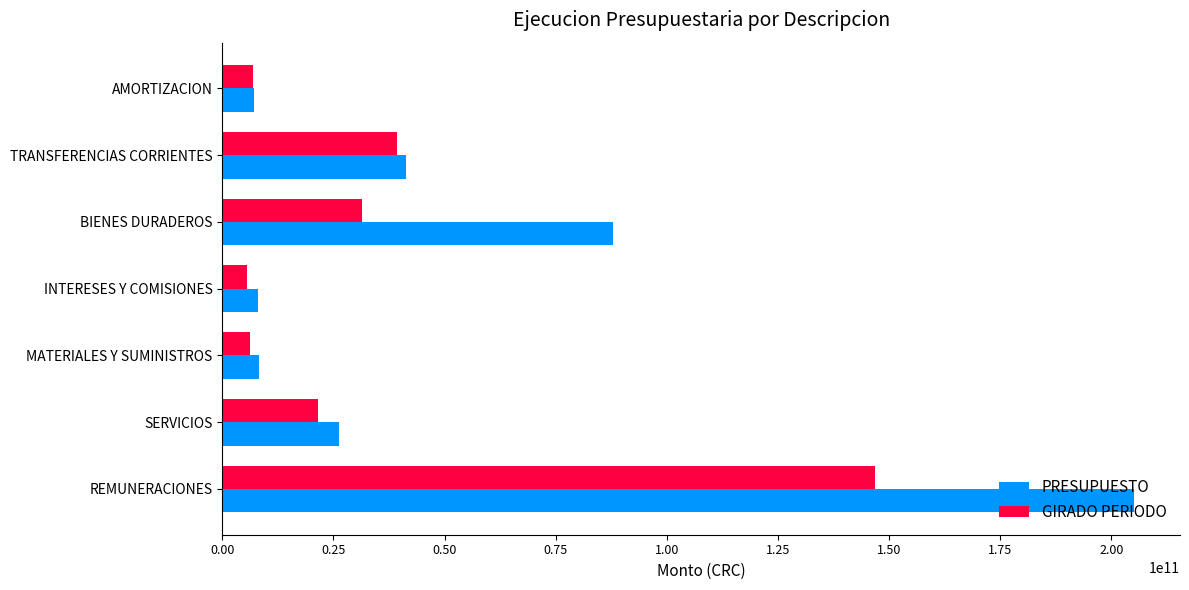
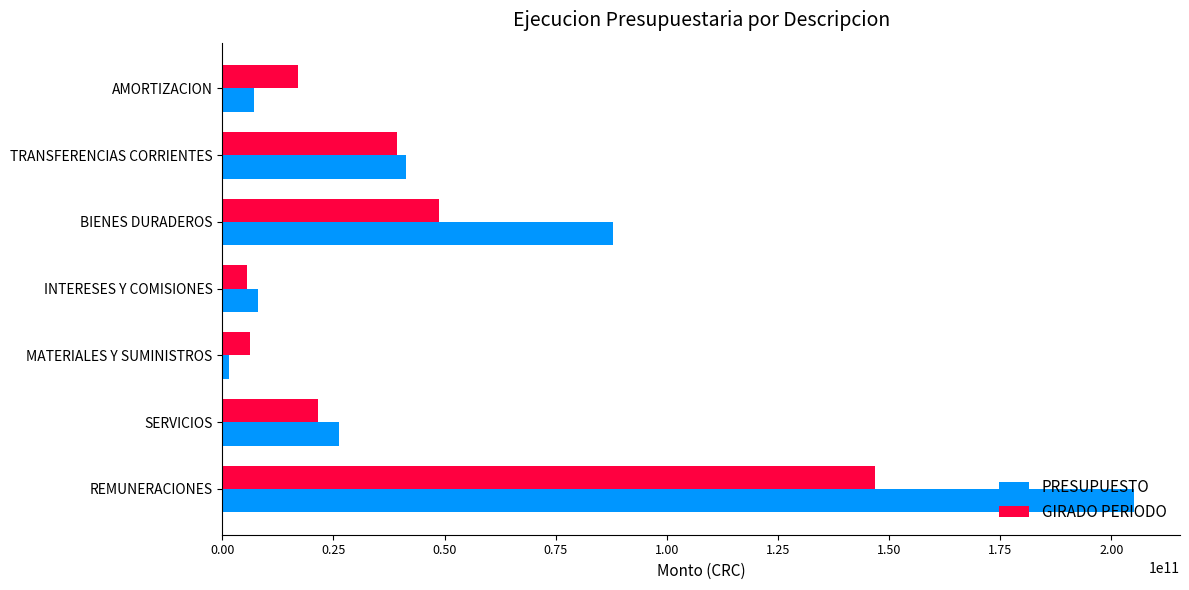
  {
    "PRESUPUESTO": {
      "AMORTIZACION": 7000000000,
      "TRANSFERENCIAS CORRIENTES": 41000000000,
      "BIENES DURADEROS": 88000000000,
      "INTERESES Y COMISIONES": 8000000000,
-     "MATERIALES Y SUMINISTROS": 8000000000,
+     "MATERIALES Y SUMINISTROS": 2000000000,
      "SERVICIOS": 26000000000,
      "REMUNERACIONES": 205000000000
    },
    "GIRADO PERIODO": {
-     "AMORTIZACION": 7000000000,
+     "AMORTIZACION": 17000000000,
      "TRANSFERENCIAS CORRIENTES": 39000000000,
-     "BIENES DURADEROS": 31000000000,
+     "BIENES DURADEROS": 49000000000,
      "INTERESES Y COMISIONES": 6000000000,
      "MATERIALES Y SUMINISTROS": 6000000000,
      "SERVICIOS": 22000000000,
      "REMUNERACIONES": 147000000000
    }
  }
